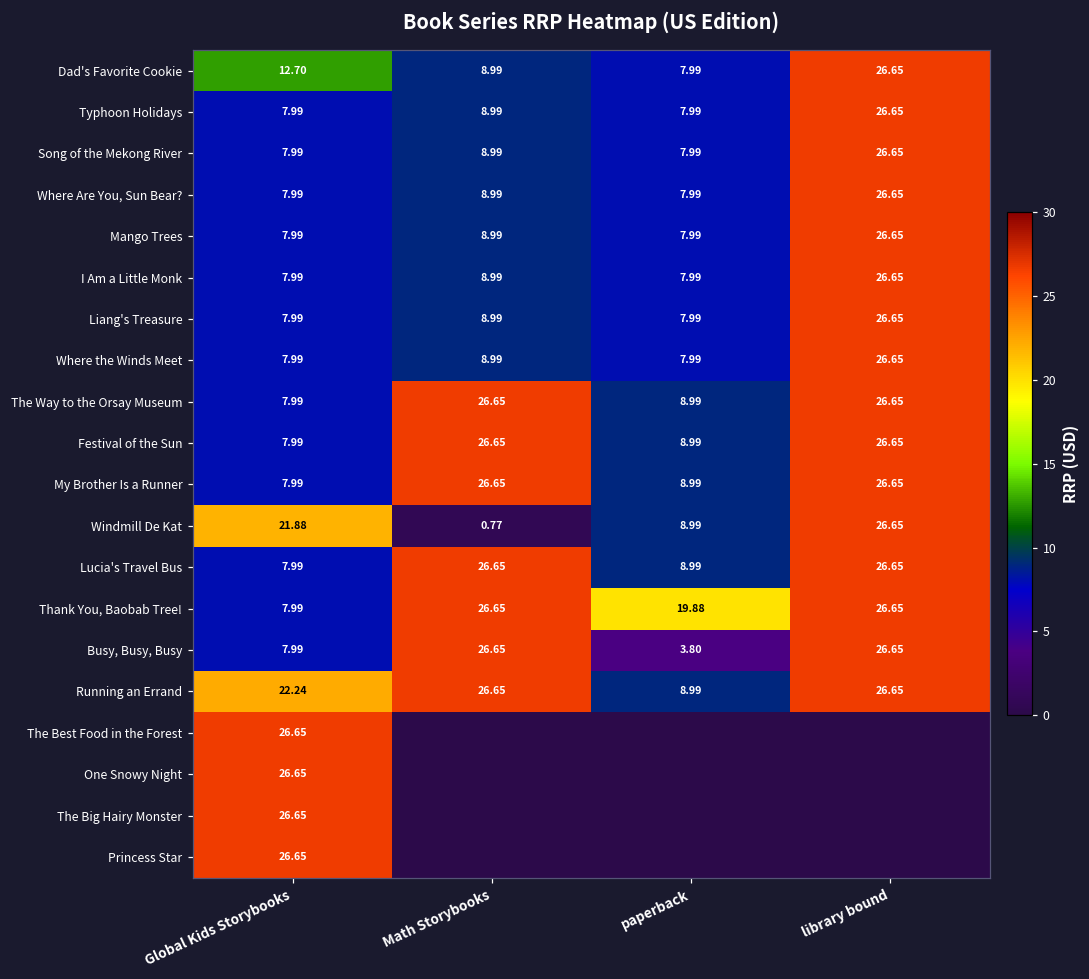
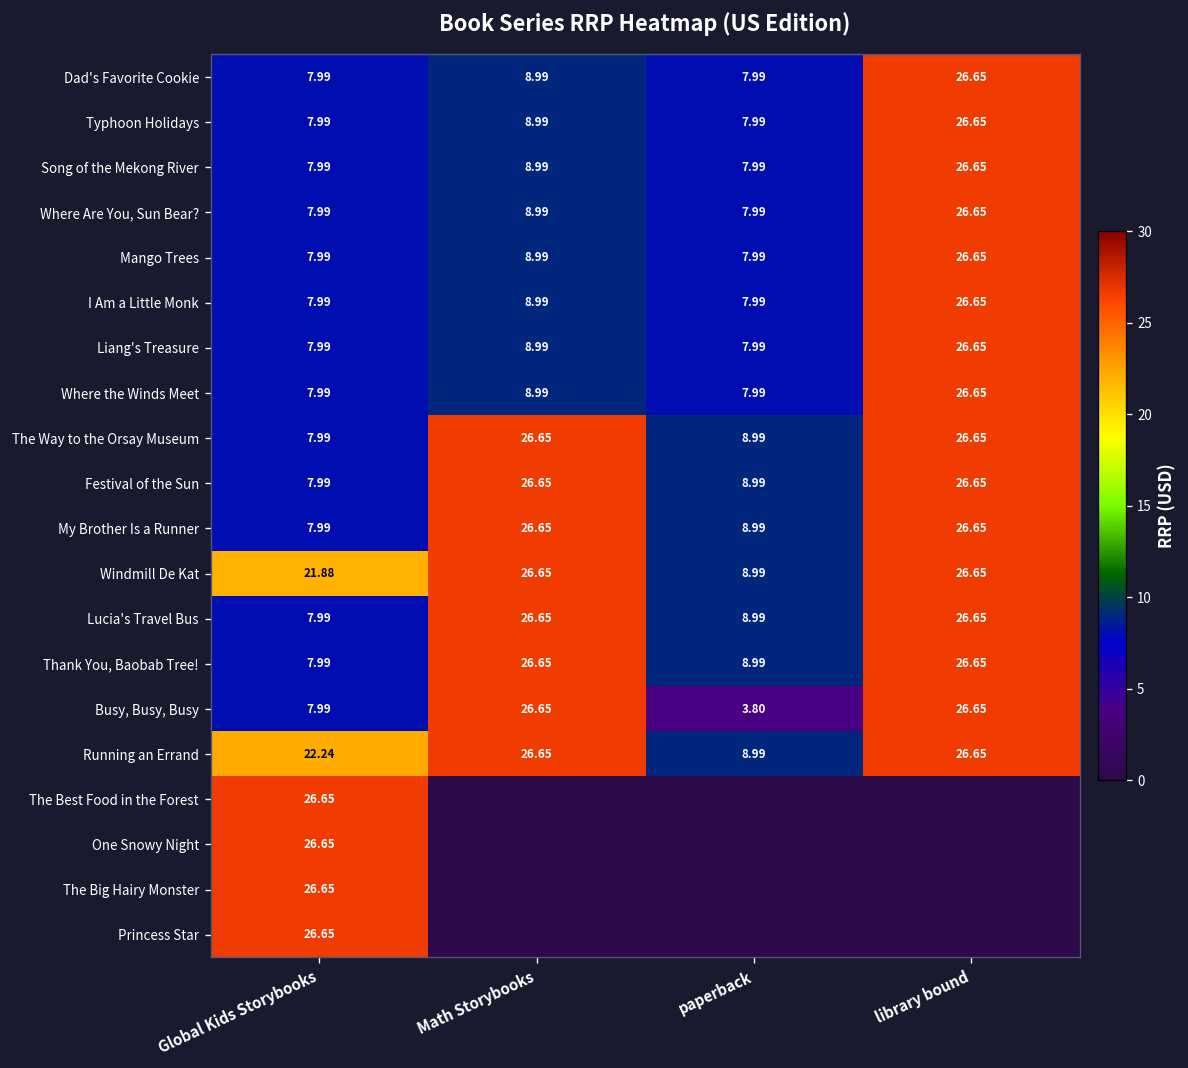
  {
    "Dad's Favorite Cookie": {
-     "Global Kids Storybooks": 12.70,
+     "Global Kids Storybooks": 7.99,
      "Math Storybooks": 8.99,
      "paperback": 7.99,
      "library bound": 26.65
    },
    "Typhoon Holidays": {
      "Global Kids Storybooks": 7.99,
      "Math Storybooks": 8.99,
      "paperback": 7.99,
      "library bound": 26.65
    },
    "Song of the Mekong River": {
      "Global Kids Storybooks": 7.99,
      "Math Storybooks": 8.99,
      "paperback": 7.99,
      "library bound": 26.65
    },
    "Where Are You, Sun Bear?": {
      "Global Kids Storybooks": 7.99,
      "Math Storybooks": 8.99,
      "paperback": 7.99,
      "library bound": 26.65
    },
    "Mango Trees": {
      "Global Kids Storybooks": 7.99,
      "Math Storybooks": 8.99,
      "paperback": 7.99,
      "library bound": 26.65
    },
    "I Am a Little Monk": {
      "Global Kids Storybooks": 7.99,
      "Math Storybooks": 8.99,
      "paperback": 7.99,
      "library bound": 26.65
    },
    "Liang's Treasure": {
      "Global Kids Storybooks": 7.99,
      "Math Storybooks": 8.99,
      "paperback": 7.99,
      "library bound": 26.65
    },
    "Where the Winds Meet": {
      "Global Kids Storybooks": 7.99,
      "Math Storybooks": 8.99,
      "paperback": 7.99,
      "library bound": 26.65
    },
    "The Way to the Orsay Museum": {
      "Global Kids Storybooks": 7.99,
      "Math Storybooks": 26.65,
      "paperback": 8.99,
      "library bound": 26.65
    },
    "Festival of the Sun": {
      "Global Kids Storybooks": 7.99,
      "Math Storybooks": 26.65,
      "paperback": 8.99,
      "library bound": 26.65
    },
    "My Brother Is a Runner": {
      "Global Kids Storybooks": 7.99,
      "Math Storybooks": 26.65,
      "paperback": 8.99,
      "library bound": 26.65
    },
    "Windmill De Kat": {
      "Global Kids Storybooks": 21.88,
-     "Math Storybooks": 0.77,
+     "Math Storybooks": 26.65,
      "paperback": 8.99,
      "library bound": 26.65
    },
    "Lucia's Travel Bus": {
      "Global Kids Storybooks": 7.99,
      "Math Storybooks": 26.65,
      "paperback": 8.99,
      "library bound": 26.65
    },
    "Thank You, Baobab Tree!": {
      "Global Kids Storybooks": 7.99,
      "Math Storybooks": 26.65,
-     "paperback": 19.88,
+     "paperback": 8.99,
      "library bound": 26.65
    },
    "Busy, Busy, Busy": {
      "Global Kids Storybooks": 7.99,
      "Math Storybooks": 26.65,
      "paperback": 3.80,
      "library bound": 26.65
    },
    "Running an Errand": {
      "Global Kids Storybooks": 22.24,
      "Math Storybooks": 26.65,
      "paperback": 8.99,
      "library bound": 26.65
    },
    "The Best Food in the Forest": {
      "Global Kids Storybooks": 26.65
    },
    "One Snowy Night": {
      "Global Kids Storybooks": 26.65
    },
    "The Big Hairy Monster": {
      "Global Kids Storybooks": 26.65
    },
    "Princess Star": {
      "Global Kids Storybooks": 26.65
    }
  }
